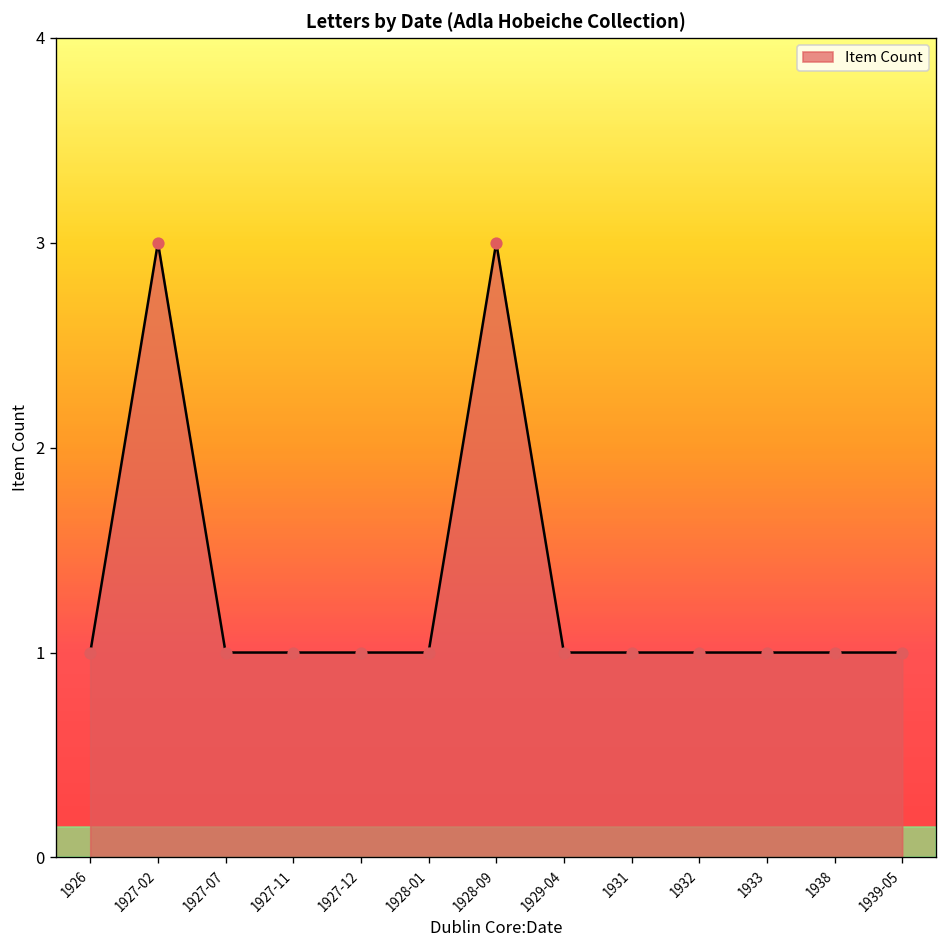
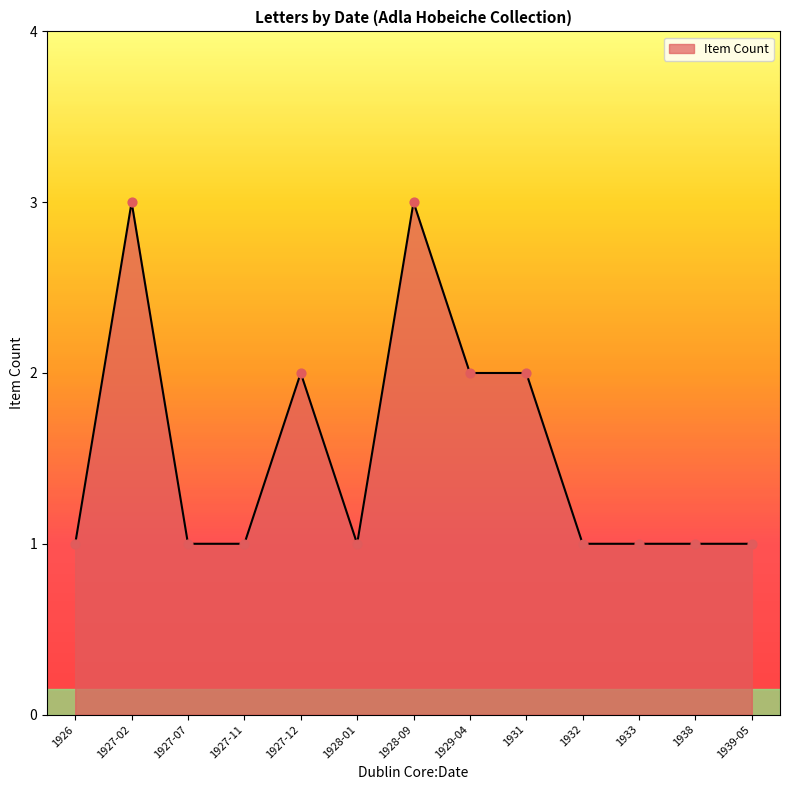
  {
    "1926": 1,
    "1927-02": 3,
    "1927-07": 1,
    "1927-11": 1,
-   "1927-12": 1,
+   "1927-12": 2,
    "1928-01": 1,
    "1928-09": 3,
-   "1929-04": 1,
-   "1931": 1,
+   "1929-04": 2,
+   "1931": 2,
    "1932": 1,
    "1933": 1,
    "1938": 1,
    "1939-05": 1
  }
